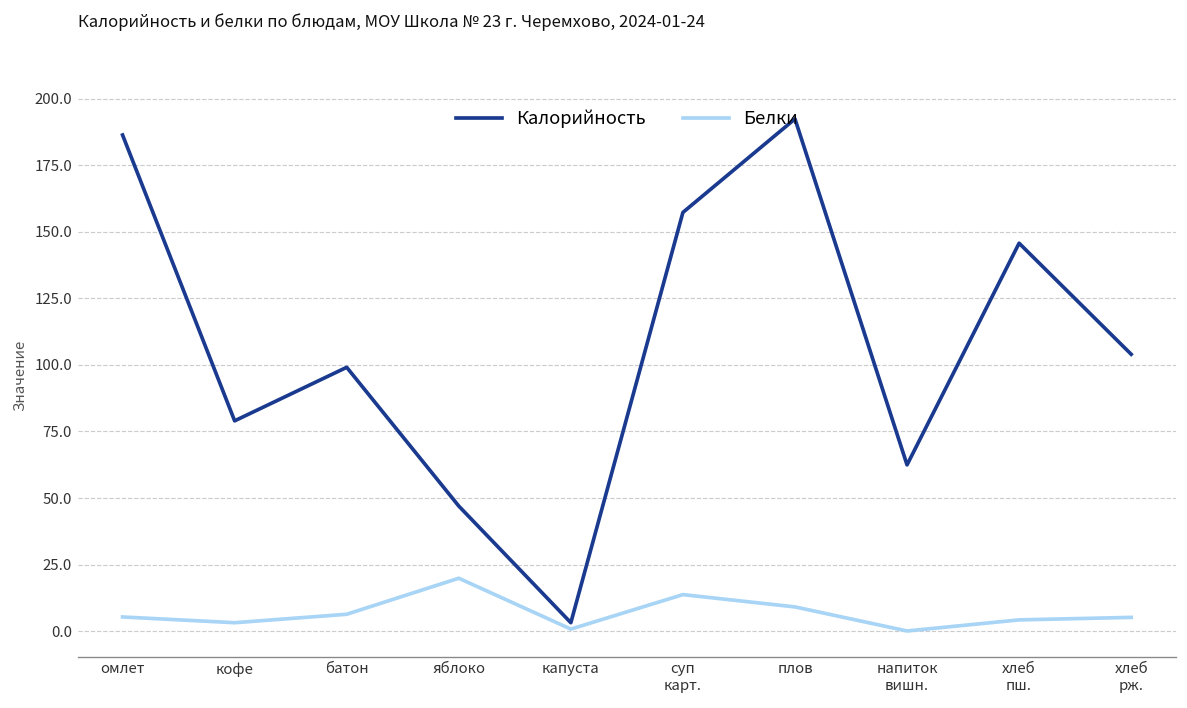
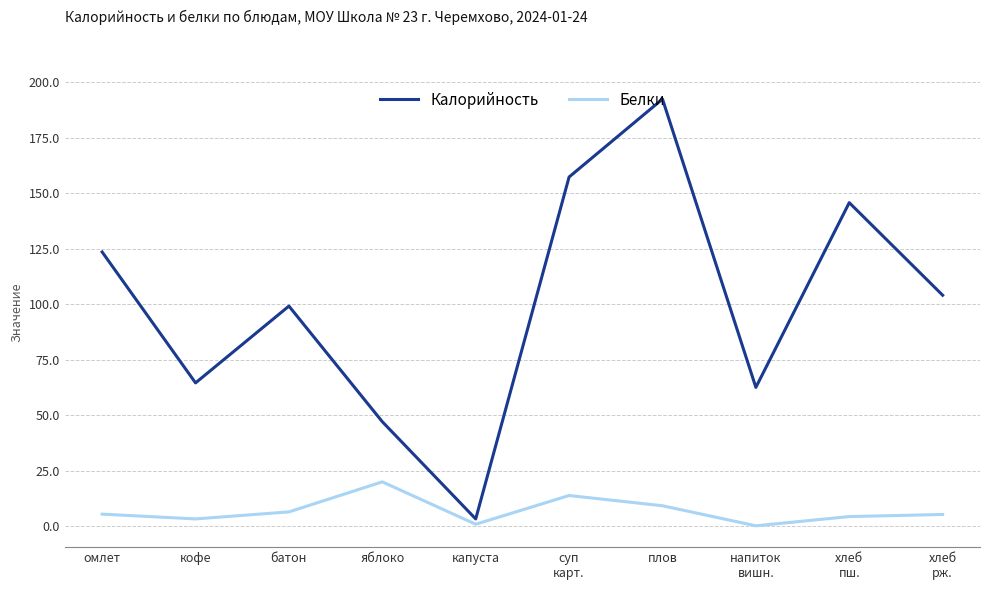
  {
    "Калорийность": {
-     "омлет": 186,
-     "кофе": 79,
+     "омлет": 123,
+     "кофе": 65,
      "батон": 99,
      "яблоко": 47,
      "капуста": 3,
      "суп карт.": 157,
      "плов": 192,
      "напиток вишн.": 62,
      "хлеб пш.": 146,
      "хлеб рж.": 104
    },
    "Белки": {
      "омлет": 5,
      "кофе": 3,
      "батон": 6,
      "яблоко": 20,
      "капуста": 1,
      "суп карт.": 14,
      "плов": 9,
      "напиток вишн.": 0,
      "хлеб пш.": 4,
      "хлеб рж.": 5
    }
  }
